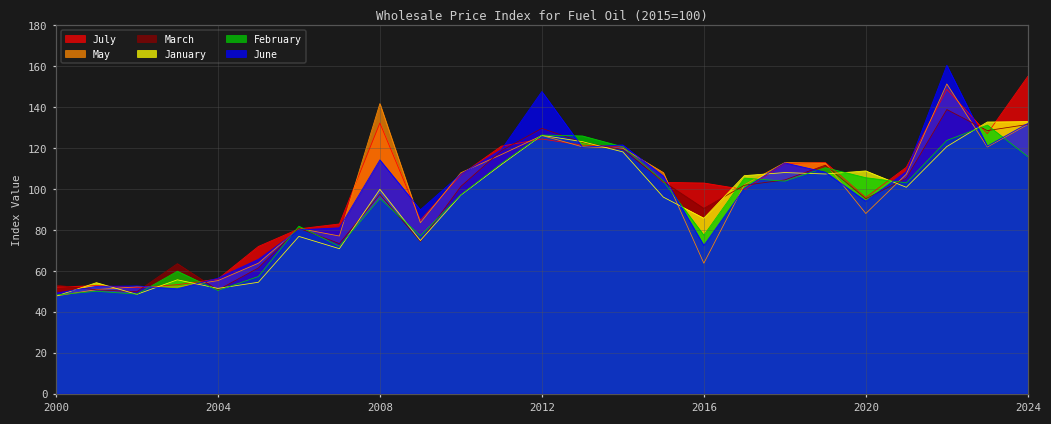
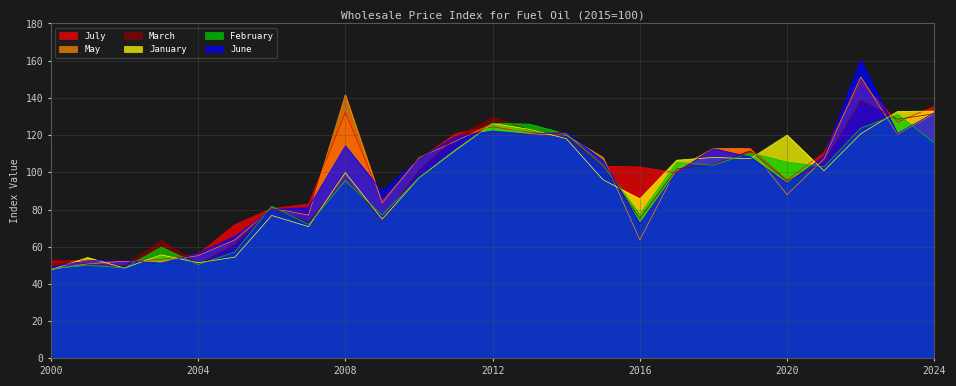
  {
    "July": {
      "2008": 132,
      "2012": 124,
      "2016": 103,
-     "2024": 155
+     "2024": 136
    },
    "May": {
      "2008": 142,
      "2016": 64,
      "2020": 88
    },
    "March": {
      "2008": 97,
      "2012": 130,
-     "2016": 91
+     "2016": 75
    },
    "January": {
      "2008": 100,
      "2016": 86,
-     "2020": 109
+     "2020": 120
    },
    "February": {
      "2008": 95,
      "2016": 77,
      "2020": 106,
      "2024": 116
    },
    "June": {
      "2008": 114,
-     "2012": 148,
+     "2012": 122,
      "2016": 72
    }
  }
